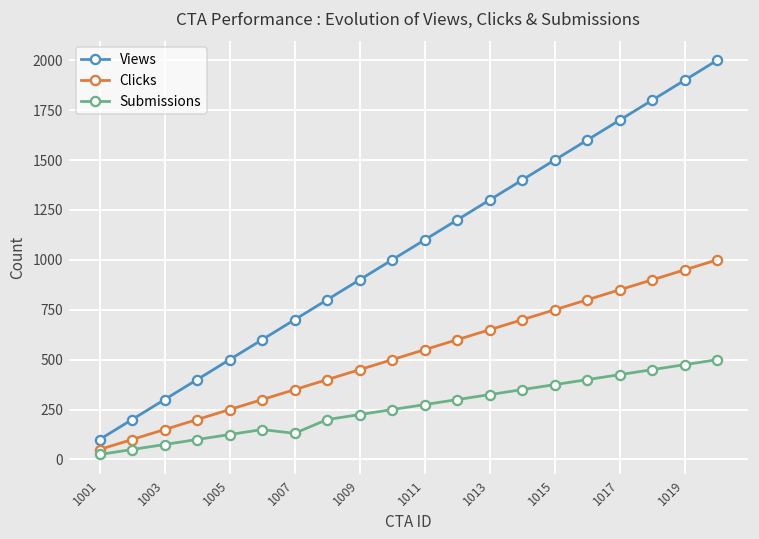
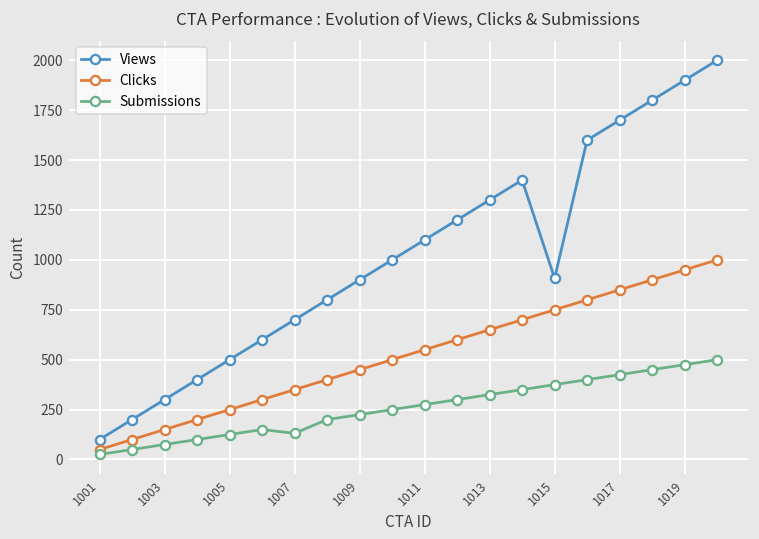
  {
    "Views": {
      "1001": 100,
      "1003": 300,
      "1005": 500,
      "1007": 700,
      "1009": 900,
      "1011": 1100,
      "1013": 1300,
-     "1015": 1500,
+     "1015": 910,
      "1017": 1700,
      "1019": 1900
    },
    "Clicks": {
      "1001": 50,
      "1003": 150,
      "1005": 250,
      "1007": 350,
      "1009": 450,
      "1011": 550,
      "1013": 650,
      "1015": 750,
      "1017": 850,
      "1019": 950
    },
    "Submissions": {
      "1001": 30,
      "1003": 80,
      "1005": 130,
      "1007": 130,
      "1009": 230,
      "1011": 280,
      "1013": 330,
      "1015": 380,
      "1017": 430,
      "1019": 480
    }
  }
